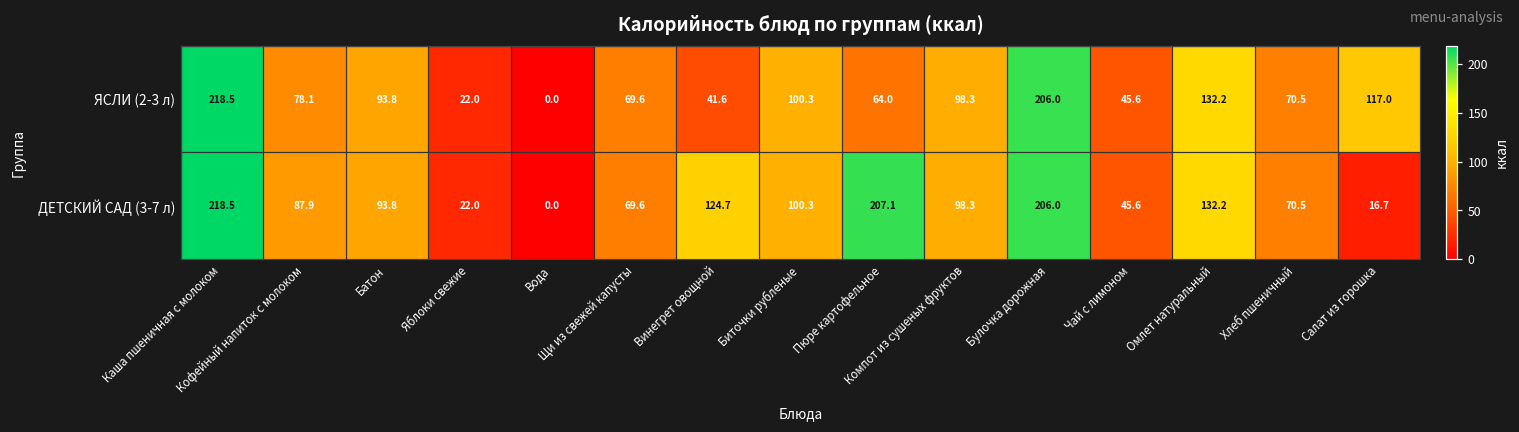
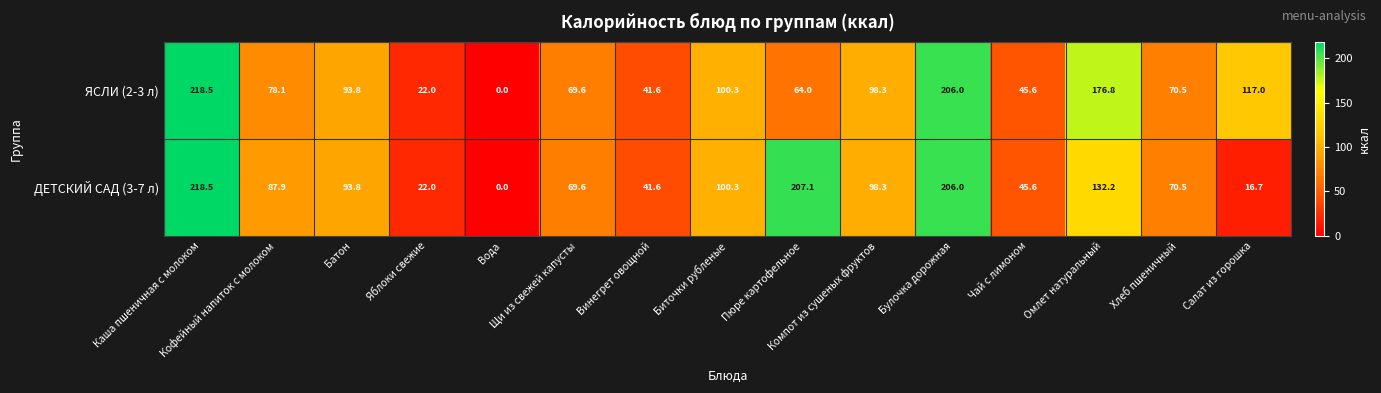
  {
    "ЯСЛИ (2-3 л)": {
      "Каша пшеничная с молоком": 218.5,
      "Кофейный напиток с молоком": 78.1,
      "Батон": 93.8,
      "Яблоки свежие": 22.0,
      "Вода": 0.0,
      "Щи из свежей капусты": 69.6,
      "Винегрет овощной": 41.6,
      "Биточки рубленые": 100.3,
      "Пюре картофельное": 64.0,
      "Компот из сушеных фруктов": 98.3,
      "Булочка дорожная": 206.0,
      "Чай с лимоном": 45.6,
-     "Омлет натуральный": 132.2,
+     "Омлет натуральный": 176.8,
      "Хлеб пшеничный": 70.5,
      "Салат из горошка": 117.0
    },
    "ДЕТСКИЙ САД (3-7 л)": {
      "Каша пшеничная с молоком": 218.5,
      "Кофейный напиток с молоком": 87.9,
      "Батон": 93.8,
      "Яблоки свежие": 22.0,
      "Вода": 0.0,
      "Щи из свежей капусты": 69.6,
-     "Винегрет овощной": 124.7,
+     "Винегрет овощной": 41.6,
      "Биточки рубленые": 100.3,
      "Пюре картофельное": 207.1,
      "Компот из сушеных фруктов": 98.3,
      "Булочка дорожная": 206.0,
      "Чай с лимоном": 45.6,
      "Омлет натуральный": 132.2,
      "Хлеб пшеничный": 70.5,
      "Салат из горошка": 16.7
    }
  }
